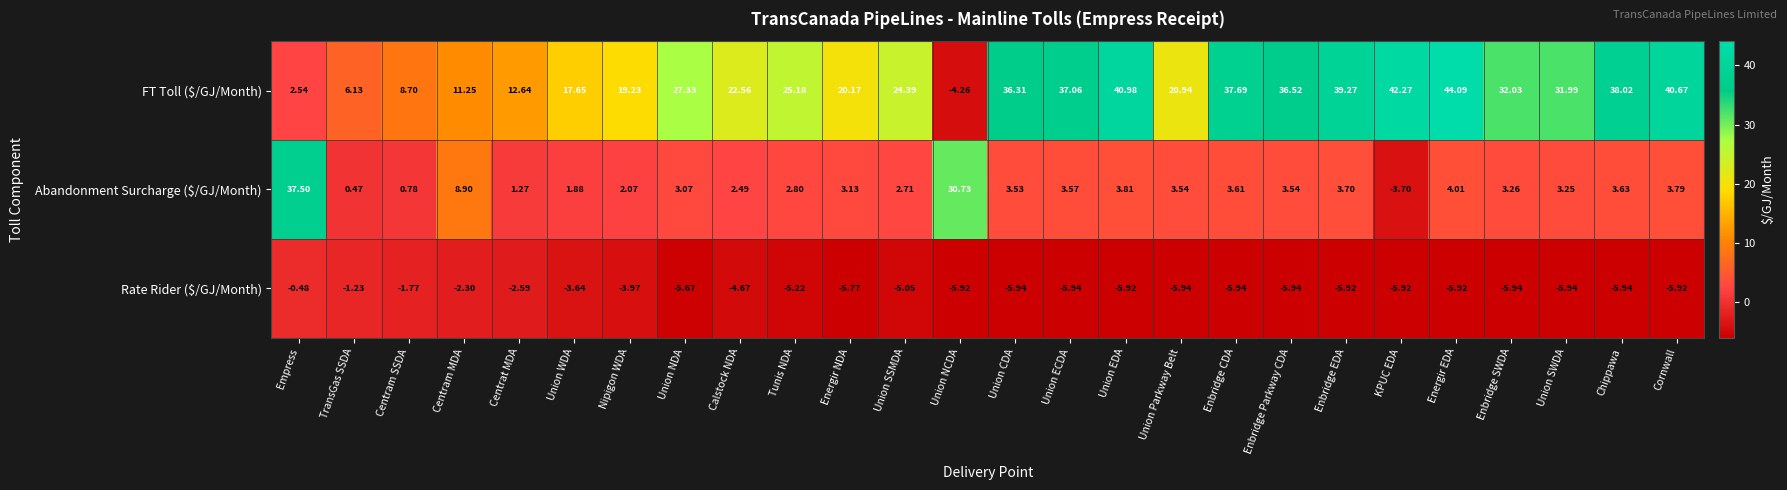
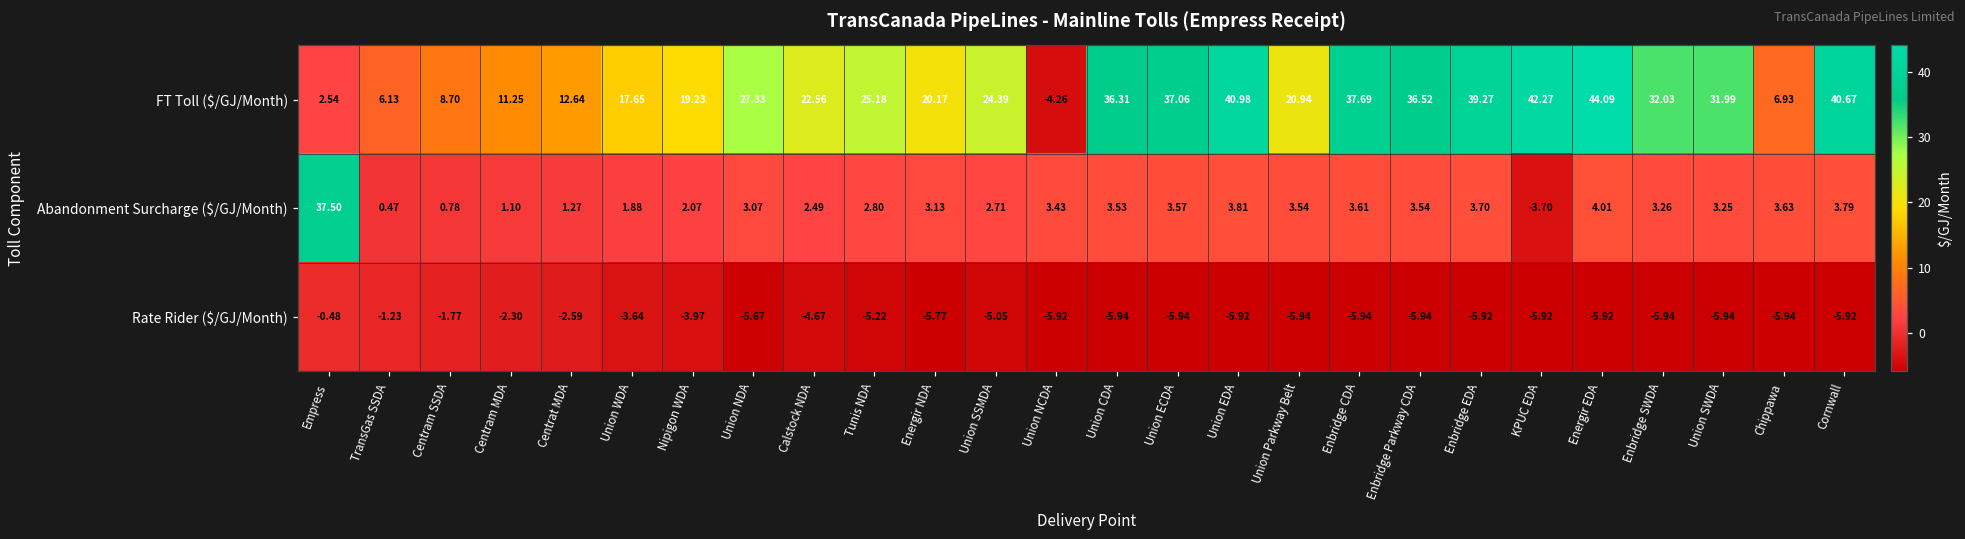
  {
    "FT Toll ($/GJ/Month)": {
      "Empress": 2.54,
      "TransGas SSDA": 6.13,
      "Centram SSDA": 8.70,
      "Centram MDA": 11.25,
      "Centrat MDA": 12.64,
      "Union WDA": 17.65,
      "Nipigon WDA": 19.23,
      "Union NDA": 27.33,
      "Calstock NDA": 22.56,
      "Tunis NDA": 25.18,
      "Energir NDA": 20.17,
      "Union SSMDA": 24.39,
      "Union NCDA": -4.26,
      "Union CDA": 36.31,
      "Union ECDA": 37.06,
      "Union EDA": 40.98,
      "Union Parkway Belt": 20.94,
      "Enbridge CDA": 37.69,
      "Enbridge Parkway CDA": 36.52,
      "Enbridge EDA": 39.27,
      "KPUC EDA": 42.27,
      "Energir EDA": 44.09,
      "Enbridge SWDA": 32.03,
      "Union SWDA": 31.99,
-     "Chippawa": 38.02,
+     "Chippawa": 6.93,
      "Cornwall": 40.67
    },
    "Abandonment Surcharge ($/GJ/Month)": {
      "Empress": 37.50,
      "TransGas SSDA": 0.47,
      "Centram SSDA": 0.78,
-     "Centram MDA": 8.90,
+     "Centram MDA": 1.10,
      "Centrat MDA": 1.27,
      "Union WDA": 1.88,
      "Nipigon WDA": 2.07,
      "Union NDA": 3.07,
      "Calstock NDA": 2.49,
      "Tunis NDA": 2.80,
      "Energir NDA": 3.13,
      "Union SSMDA": 2.71,
-     "Union NCDA": 30.73,
+     "Union NCDA": 3.43,
      "Union CDA": 3.53,
      "Union ECDA": 3.57,
      "Union EDA": 3.81,
      "Union Parkway Belt": 3.54,
      "Enbridge CDA": 3.61,
      "Enbridge Parkway CDA": 3.54,
      "Enbridge EDA": 3.70,
      "KPUC EDA": -3.70,
      "Energir EDA": 4.01,
      "Enbridge SWDA": 3.26,
      "Union SWDA": 3.25,
      "Chippawa": 3.63,
      "Cornwall": 3.79
    },
    "Rate Rider ($/GJ/Month)": {
      "Empress": -0.48,
      "TransGas SSDA": -1.23,
      "Centram SSDA": -1.77,
      "Centram MDA": -2.30,
      "Centrat MDA": -2.59,
      "Union WDA": -3.64,
      "Nipigon WDA": -3.97,
      "Union NDA": -5.67,
      "Calstock NDA": -4.67,
      "Tunis NDA": -5.22,
      "Energir NDA": -5.77,
      "Union SSMDA": -5.05,
      "Union NCDA": -5.92,
      "Union CDA": -5.94,
      "Union ECDA": -5.94,
      "Union EDA": -5.92,
      "Union Parkway Belt": -5.94,
      "Enbridge CDA": -5.94,
      "Enbridge Parkway CDA": -5.94,
      "Enbridge EDA": -5.92,
      "KPUC EDA": -5.92,
      "Energir EDA": -5.92,
      "Enbridge SWDA": -5.94,
      "Union SWDA": -5.94,
      "Chippawa": -5.94,
      "Cornwall": -5.92
    }
  }
